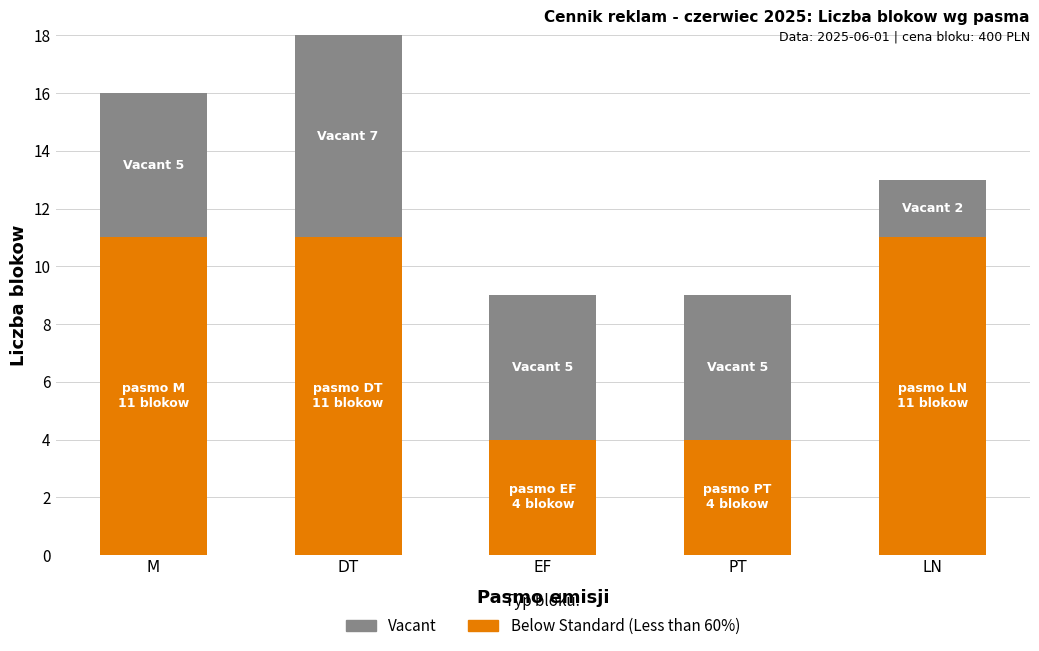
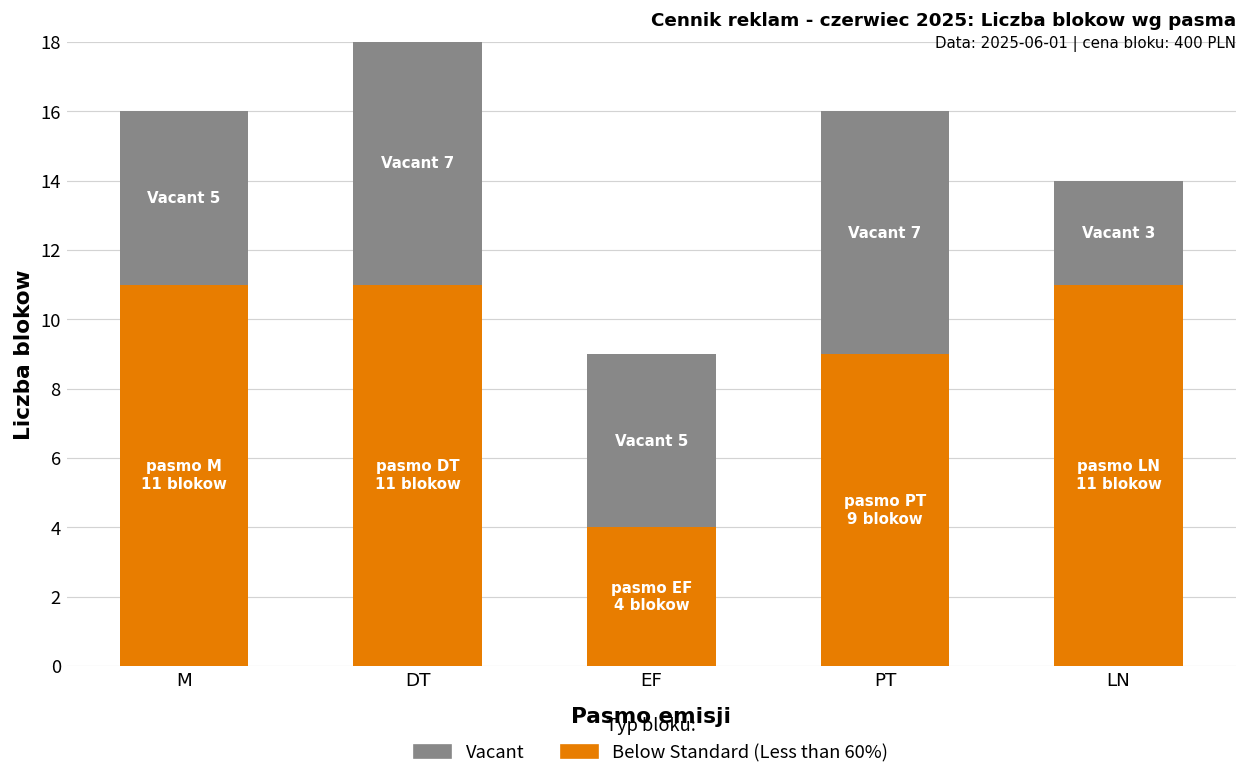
  {
    "Below Standard (Less than 60%)": {
      "M": 11,
      "DT": 11,
      "EF": 4,
-     "PT": 4,
+     "PT": 9,
      "LN": 11
    },
    "Vacant": {
      "M": 5,
      "DT": 7,
      "EF": 5,
-     "PT": 5,
-     "LN": 2
+     "PT": 7,
+     "LN": 3
    }
  }
